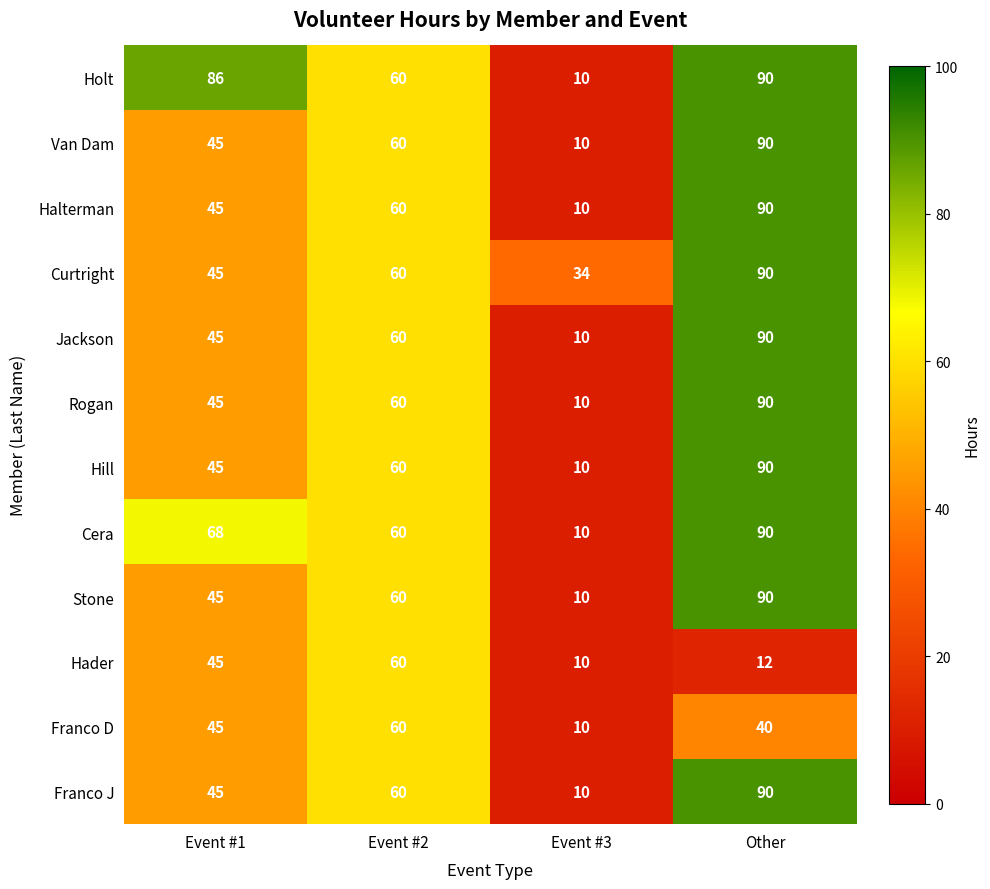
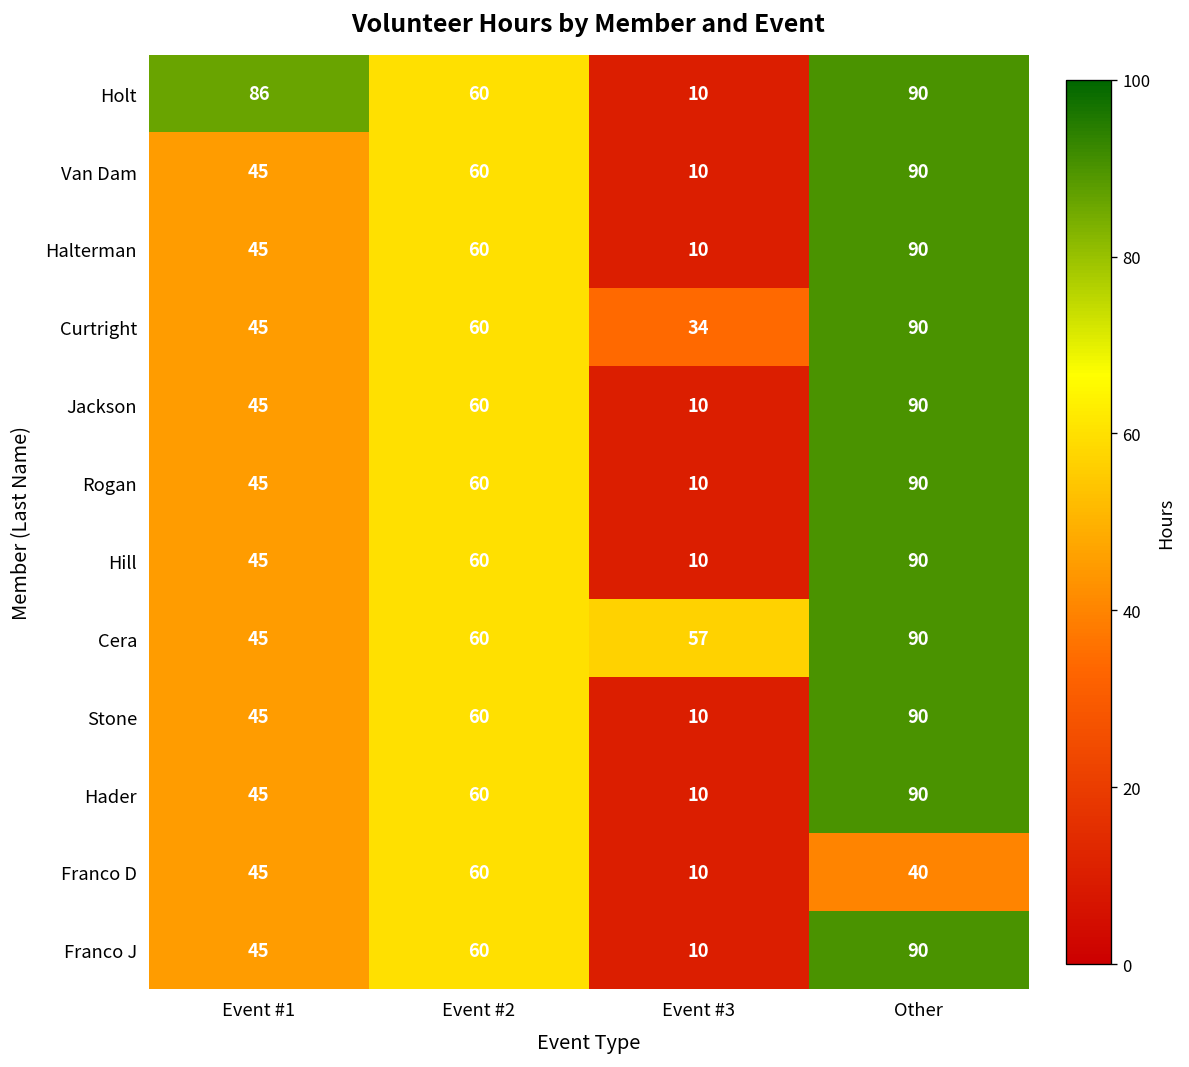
  {
    "Holt": {
      "Event #1": 86,
      "Event #2": 60,
      "Event #3": 10,
      "Other": 90
    },
    "Van Dam": {
      "Event #1": 45,
      "Event #2": 60,
      "Event #3": 10,
      "Other": 90
    },
    "Halterman": {
      "Event #1": 45,
      "Event #2": 60,
      "Event #3": 10,
      "Other": 90
    },
    "Curtright": {
      "Event #1": 45,
      "Event #2": 60,
      "Event #3": 34,
      "Other": 90
    },
    "Jackson": {
      "Event #1": 45,
      "Event #2": 60,
      "Event #3": 10,
      "Other": 90
    },
    "Rogan": {
      "Event #1": 45,
      "Event #2": 60,
      "Event #3": 10,
      "Other": 90
    },
    "Hill": {
      "Event #1": 45,
      "Event #2": 60,
      "Event #3": 10,
      "Other": 90
    },
    "Cera": {
-     "Event #1": 68,
+     "Event #1": 45,
      "Event #2": 60,
-     "Event #3": 10,
+     "Event #3": 57,
      "Other": 90
    },
    "Stone": {
      "Event #1": 45,
      "Event #2": 60,
      "Event #3": 10,
      "Other": 90
    },
    "Hader": {
      "Event #1": 45,
      "Event #2": 60,
      "Event #3": 10,
-     "Other": 12
+     "Other": 90
    },
    "Franco D": {
      "Event #1": 45,
      "Event #2": 60,
      "Event #3": 10,
      "Other": 40
    },
    "Franco J": {
      "Event #1": 45,
      "Event #2": 60,
      "Event #3": 10,
      "Other": 90
    }
  }
